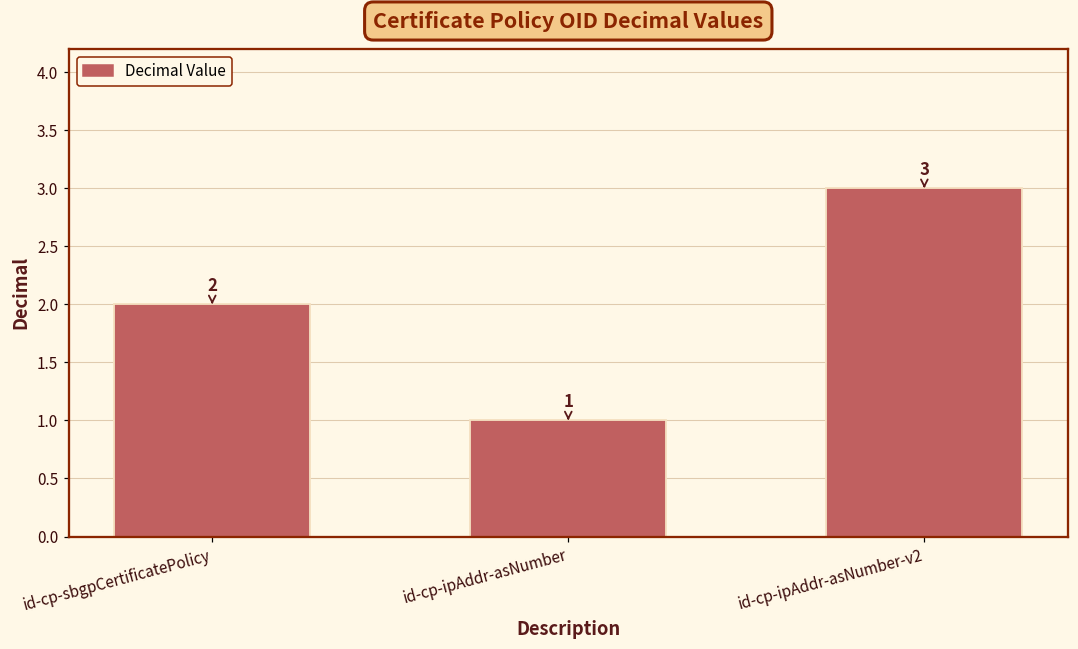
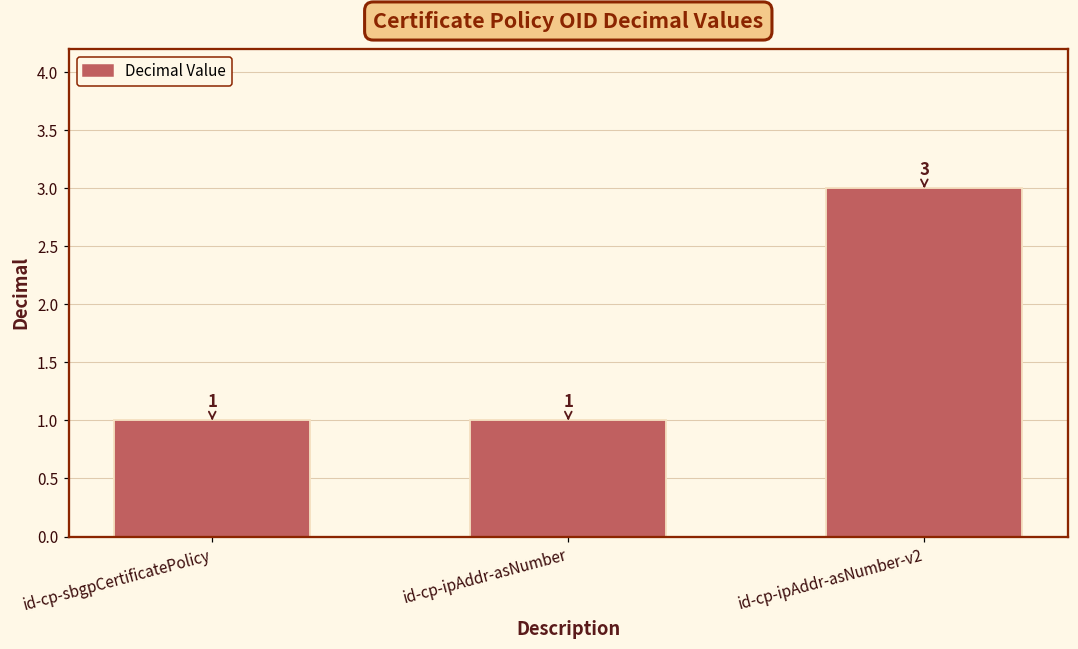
  {
-   "id-cp-sbgpCertificatePolicy": 2,
+   "id-cp-sbgpCertificatePolicy": 1,
    "id-cp-ipAddr-asNumber": 1,
    "id-cp-ipAddr-asNumber-v2": 3
  }
